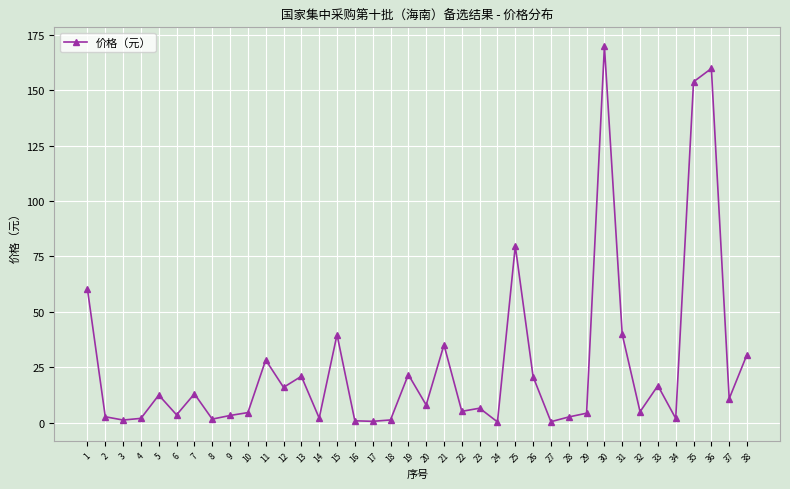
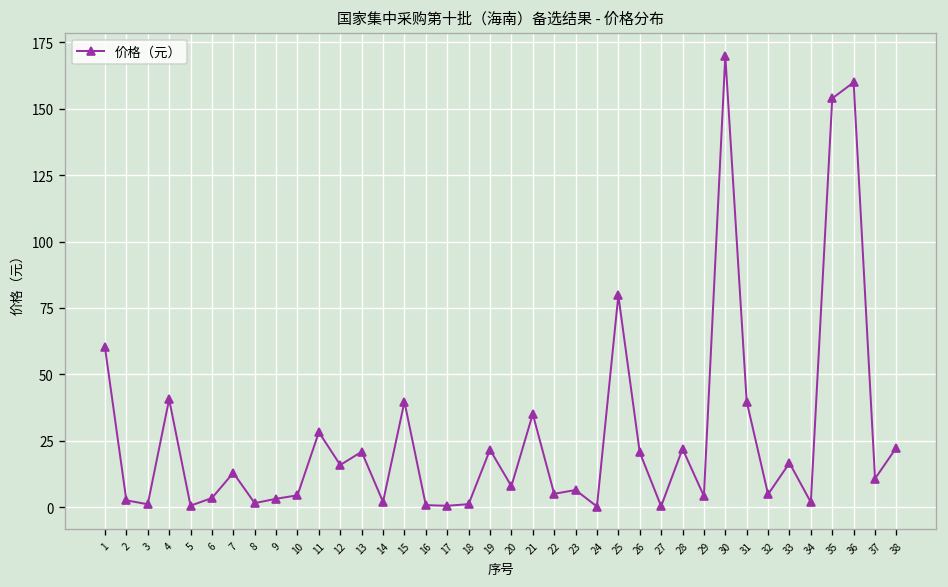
  {
    "1": 60,
    "2": 3,
    "3": 1,
-   "4": 2,
-   "5": 12,
+   "4": 41,
+   "5": 1,
    "6": 3,
    "7": 13,
    "8": 2,
    "9": 3,
    "10": 5,
    "11": 28,
    "12": 16,
    "13": 21,
    "14": 2,
    "15": 40,
    "16": 1,
    "17": 1,
    "18": 1,
    "19": 22,
    "20": 8,
    "21": 35,
    "22": 5,
    "23": 6,
    "24": 0,
    "25": 80,
    "26": 21,
    "27": 0,
-   "28": 3,
+   "28": 22,
    "29": 4,
    "30": 170,
    "31": 40,
    "32": 5,
    "33": 17,
    "34": 2,
    "35": 154,
    "36": 160,
    "37": 11,
-   "38": 31
+   "38": 22
  }
